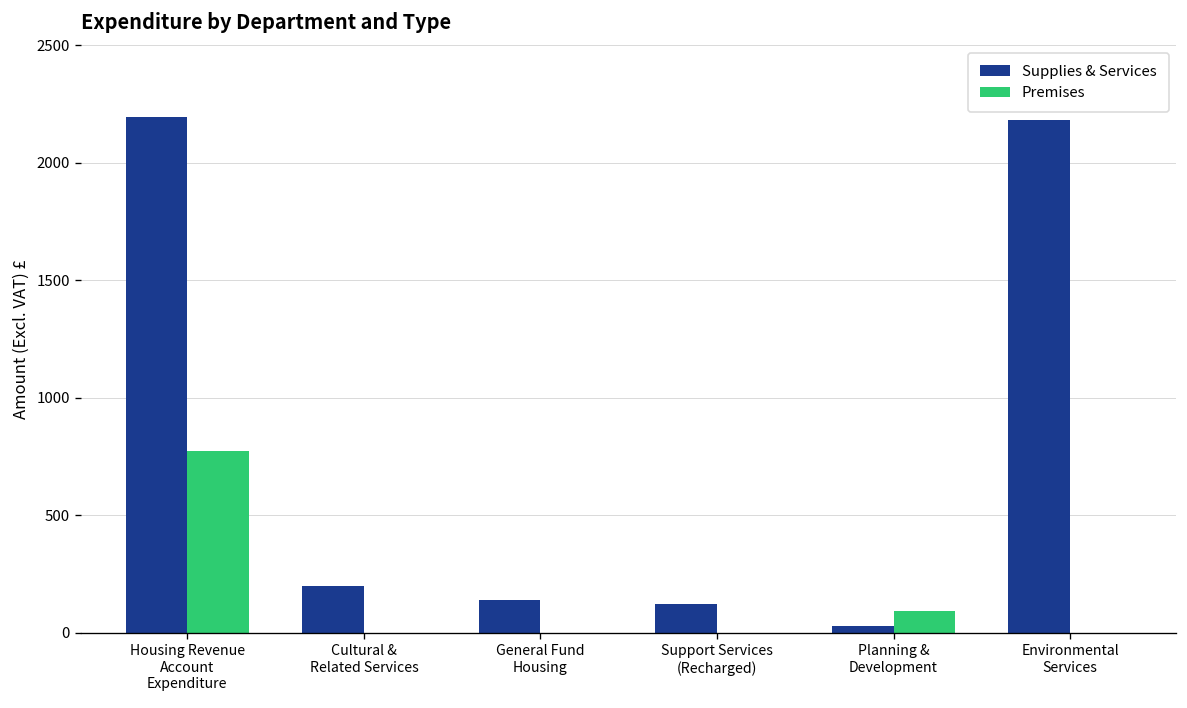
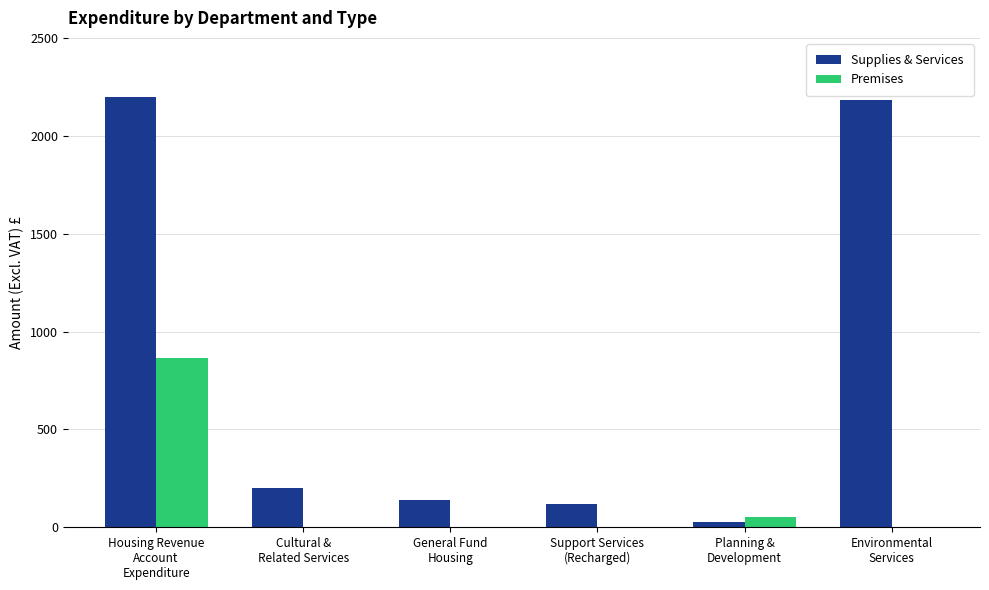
  {
    "Supplies & Services": {
      "Housing Revenue Account Expenditure": 2200,
      "Cultural & Related Services": 200,
      "General Fund Housing": 140,
      "Support Services (Recharged)": 120,
      "Planning & Development": 30,
      "Environmental Services": 2180
    },
    "Premises": {
-     "Housing Revenue Account Expenditure": 770,
+     "Housing Revenue Account Expenditure": 860,
      "Cultural & Related Services": 0,
      "General Fund Housing": 0,
      "Support Services (Recharged)": 0,
-     "Planning & Development": 90,
+     "Planning & Development": 50,
      "Environmental Services": 0
    }
  }
